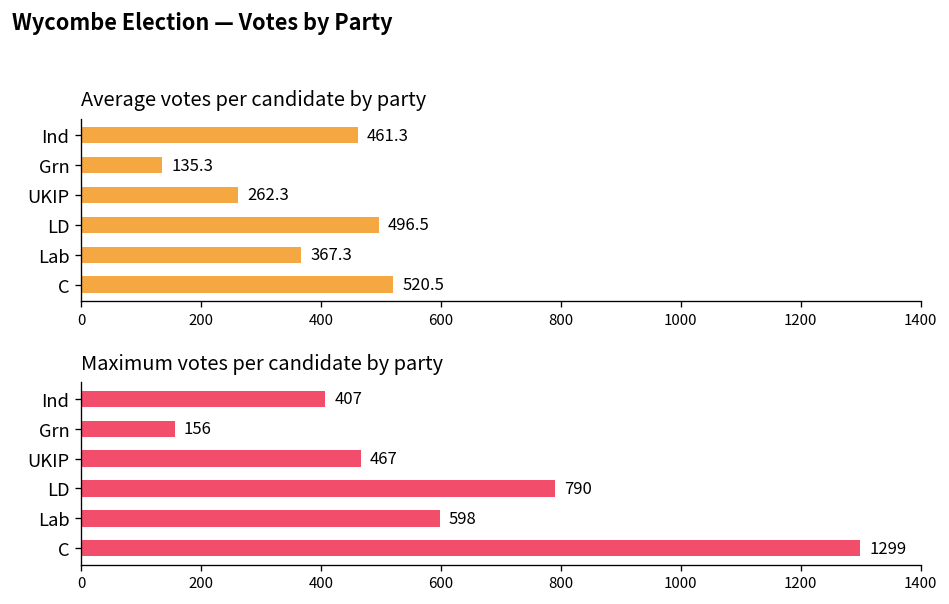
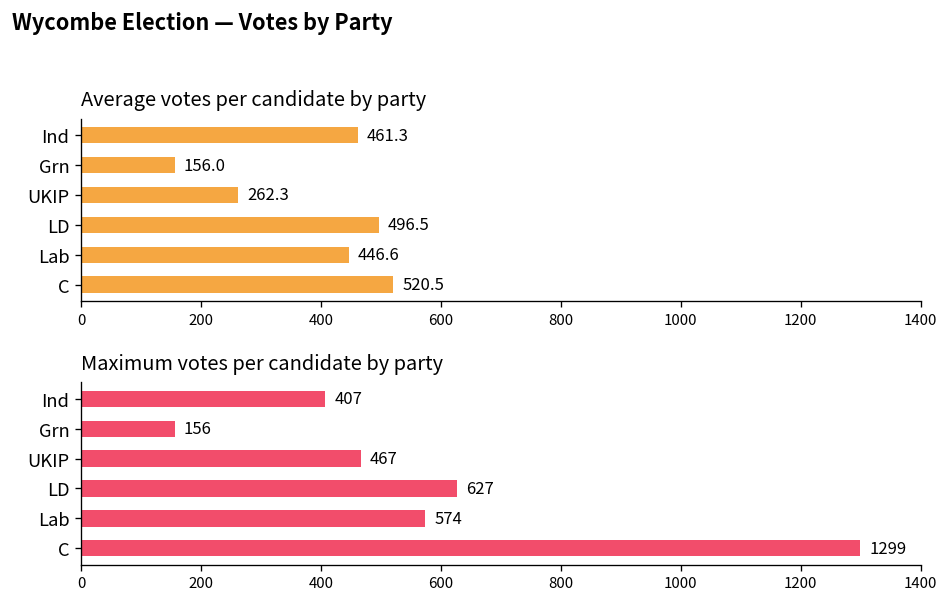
  {
    "Average votes per candidate by party": {
      "Ind": 461.3,
-     "Grn": 135.3,
+     "Grn": 156.0,
      "UKIP": 262.3,
      "LD": 496.5,
-     "Lab": 367.3,
+     "Lab": 446.6,
      "C": 520.5
    },
    "Maximum votes per candidate by party": {
      "Ind": 407,
      "Grn": 156,
      "UKIP": 467,
-     "LD": 790,
-     "Lab": 598,
+     "LD": 627,
+     "Lab": 574,
      "C": 1299
    }
  }
